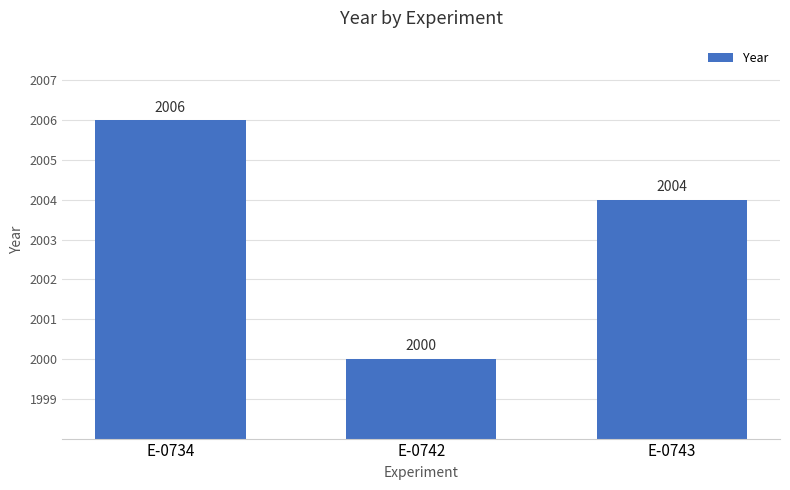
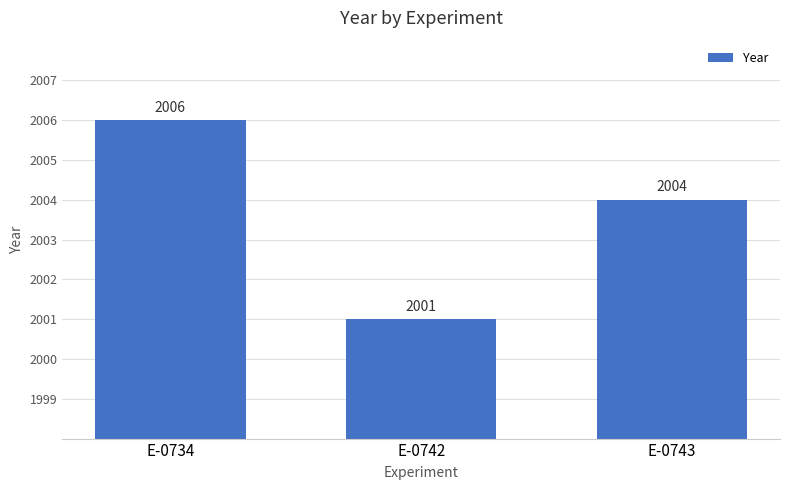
  {
    "E-0734": 2006,
-   "E-0742": 2000,
+   "E-0742": 2001,
    "E-0743": 2004
  }
